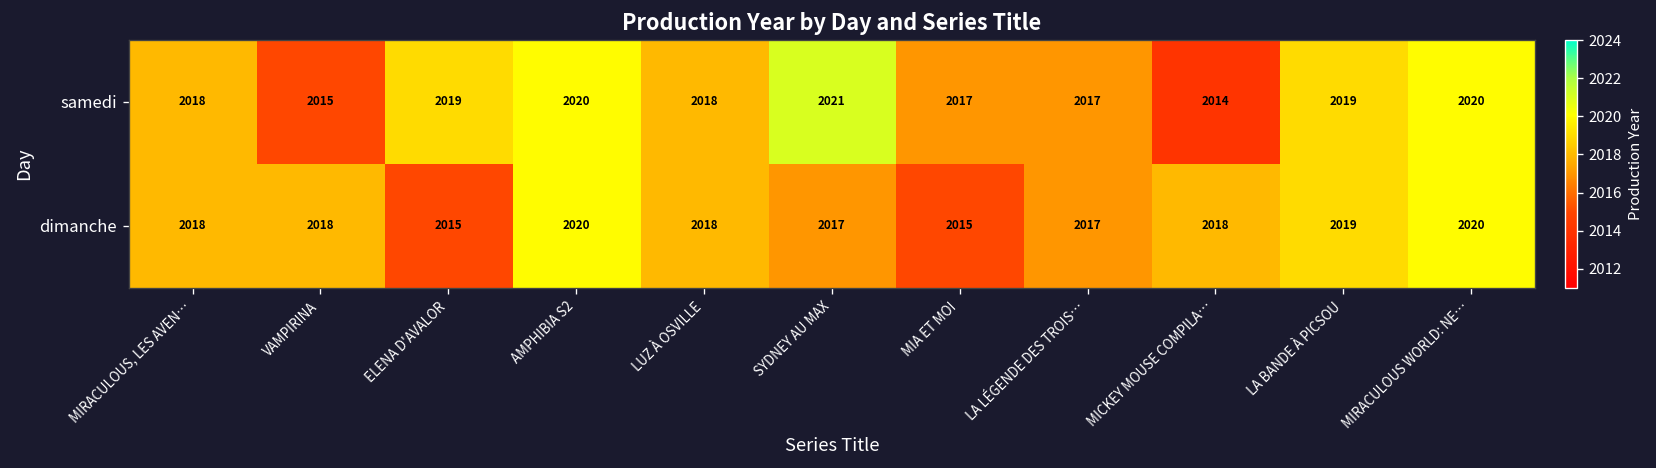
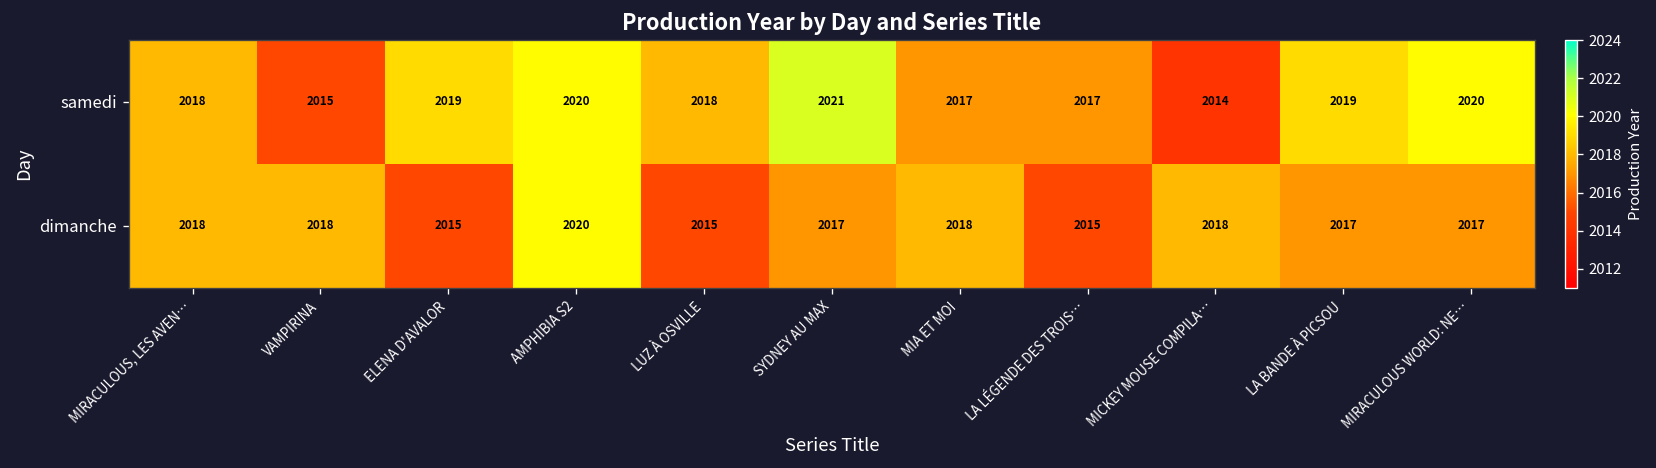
  {
    "samedi": {
      "MIRACULOUS, LES AVEN…": 2018,
      "VAMPIRINA": 2015,
      "ELENA D'AVALOR": 2019,
      "AMPHIBIA S2": 2020,
      "LUZ À OSVILLE": 2018,
      "SYDNEY AU MAX": 2021,
      "MIA ET MOI": 2017,
      "LA LÉGENDE DES TROIS…": 2017,
      "MICKEY MOUSE COMPILA…": 2014,
      "LA BANDE À PICSOU": 2019,
      "MIRACULOUS WORLD: NE…": 2020
    },
    "dimanche": {
      "MIRACULOUS, LES AVEN…": 2018,
      "VAMPIRINA": 2018,
      "ELENA D'AVALOR": 2015,
      "AMPHIBIA S2": 2020,
-     "LUZ À OSVILLE": 2018,
+     "LUZ À OSVILLE": 2015,
      "SYDNEY AU MAX": 2017,
-     "MIA ET MOI": 2015,
-     "LA LÉGENDE DES TROIS…": 2017,
+     "MIA ET MOI": 2018,
+     "LA LÉGENDE DES TROIS…": 2015,
      "MICKEY MOUSE COMPILA…": 2018,
-     "LA BANDE À PICSOU": 2019,
-     "MIRACULOUS WORLD: NE…": 2020
+     "LA BANDE À PICSOU": 2017,
+     "MIRACULOUS WORLD: NE…": 2017
    }
  }
